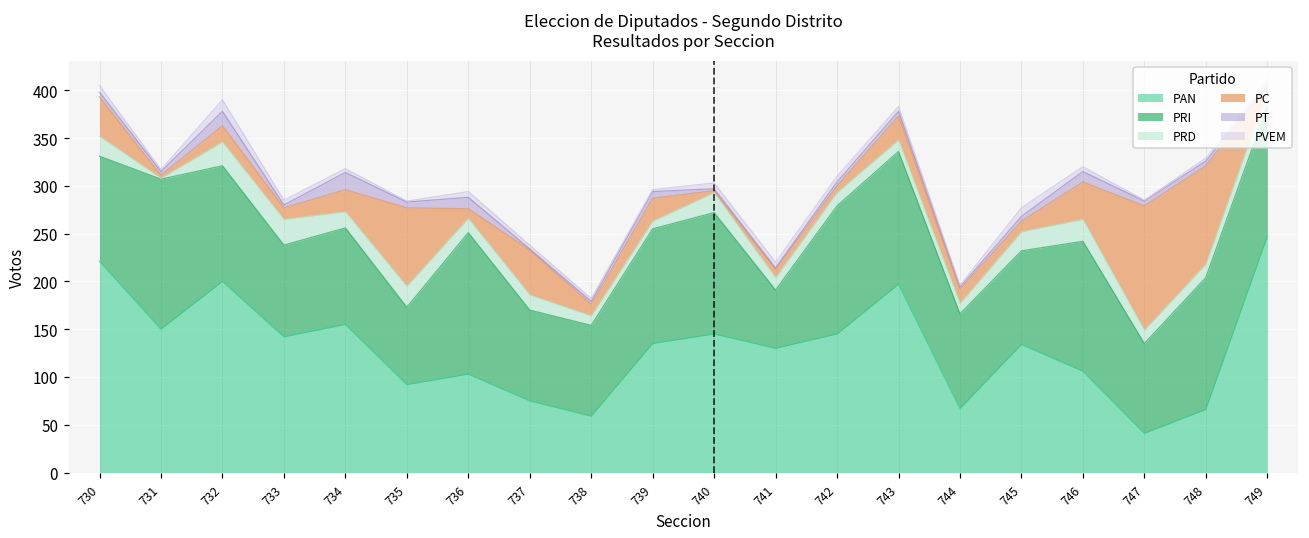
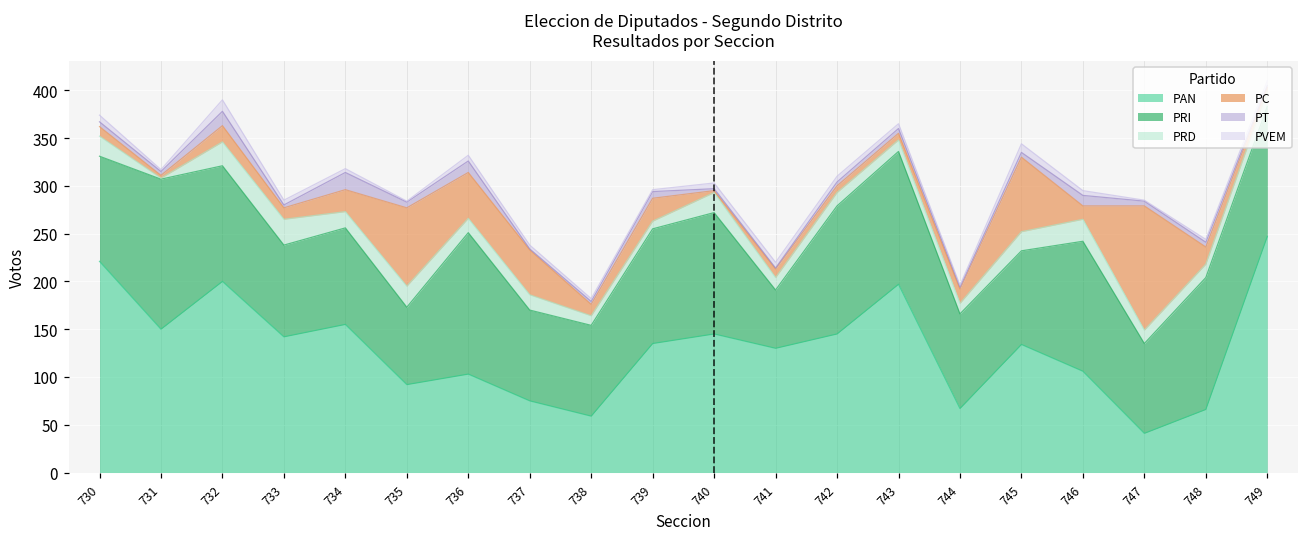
  {
    "PC": {
-     "730": 40,
+     "730": 10,
      "731": 0,
      "732": 20,
      "733": 10,
      "734": 20,
      "735": 80,
-     "736": 10,
+     "736": 50,
      "738": 10,
      "739": 20,
      "742": 10,
-     "743": 30,
-     "745": 10,
-     "746": 40,
+     "743": 10,
+     "745": 80,
+     "746": 10,
      "747": 130,
-     "748": 100
+     "748": 20
    }
  }
